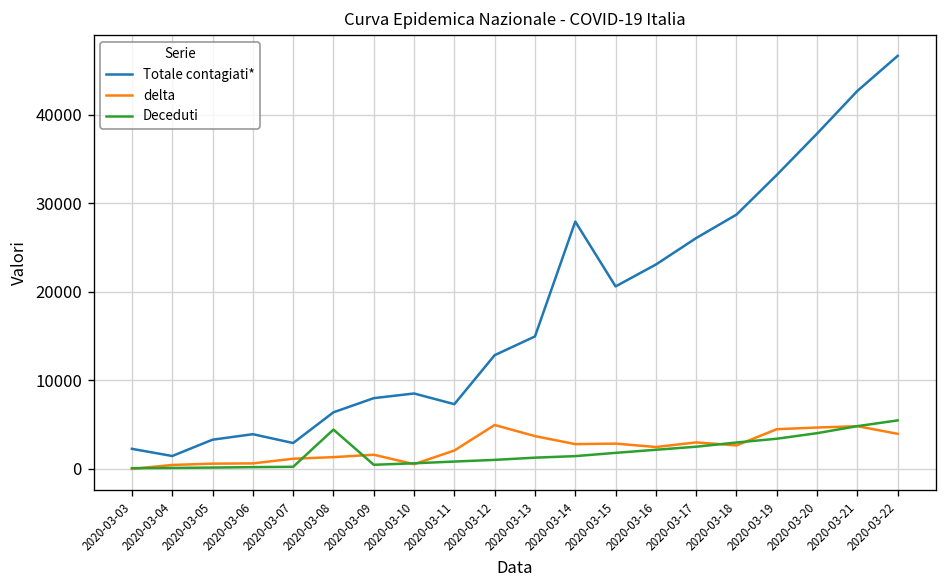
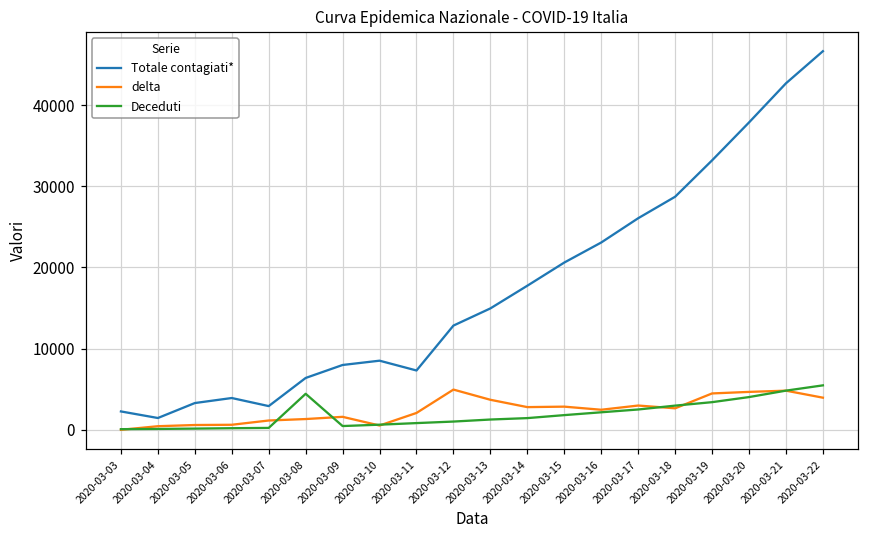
  {
    "Totale contagiati*": {
      "2020-03-03": 2000,
      "2020-03-04": 1000,
      "2020-03-05": 3000,
      "2020-03-06": 4000,
      "2020-03-07": 3000,
      "2020-03-08": 6000,
      "2020-03-09": 8000,
      "2020-03-10": 9000,
      "2020-03-11": 7000,
      "2020-03-12": 13000,
      "2020-03-13": 15000,
-     "2020-03-14": 28000,
+     "2020-03-14": 18000,
      "2020-03-15": 21000,
      "2020-03-16": 23000,
      "2020-03-17": 26000,
      "2020-03-18": 29000,
      "2020-03-19": 33000,
      "2020-03-20": 38000,
      "2020-03-21": 43000,
      "2020-03-22": 47000
    },
    "delta": {
      "2020-03-05": 1000,
      "2020-03-06": 1000,
      "2020-03-07": 1000,
      "2020-03-08": 1000,
      "2020-03-09": 2000,
      "2020-03-11": 2000,
      "2020-03-12": 5000,
      "2020-03-13": 4000,
      "2020-03-14": 3000,
      "2020-03-15": 3000,
      "2020-03-17": 3000,
      "2020-03-19": 4000,
      "2020-03-20": 5000,
      "2020-03-22": 4000
    },
    "Deceduti": {
      "2020-03-05": 0,
      "2020-03-06": 0,
      "2020-03-07": 0,
      "2020-03-08": 4000,
      "2020-03-09": 0,
      "2020-03-11": 1000,
      "2020-03-12": 1000,
      "2020-03-13": 1000,
      "2020-03-14": 1000,
      "2020-03-15": 2000,
      "2020-03-17": 3000,
      "2020-03-19": 3000,
      "2020-03-20": 4000,
      "2020-03-22": 5000
    }
  }
